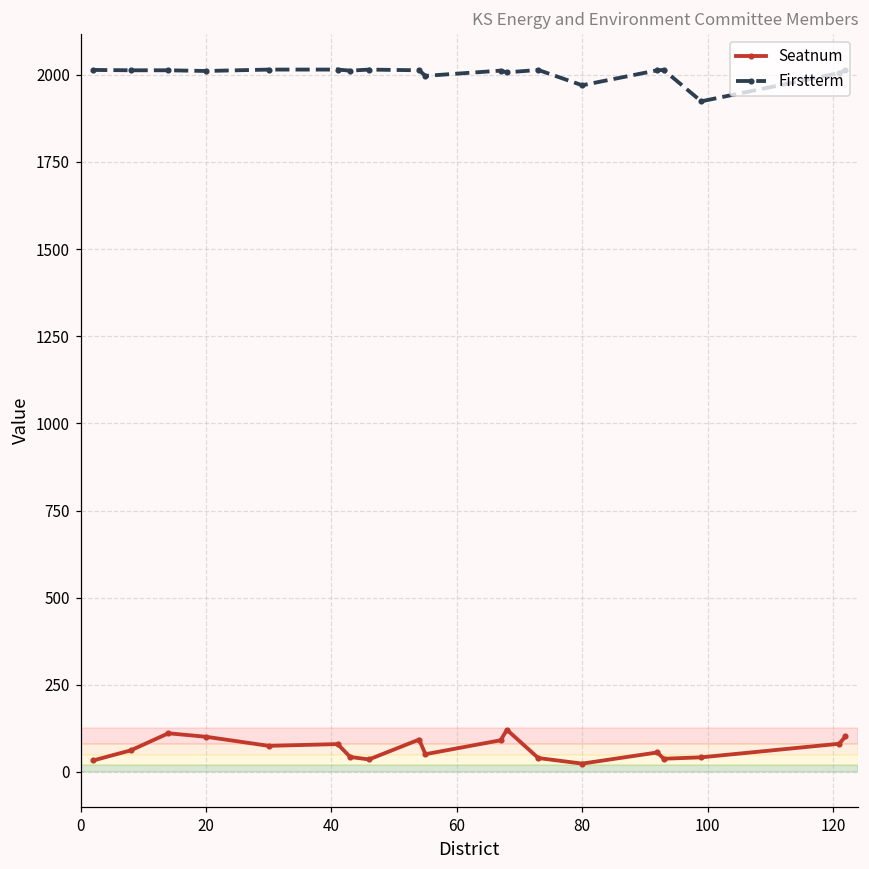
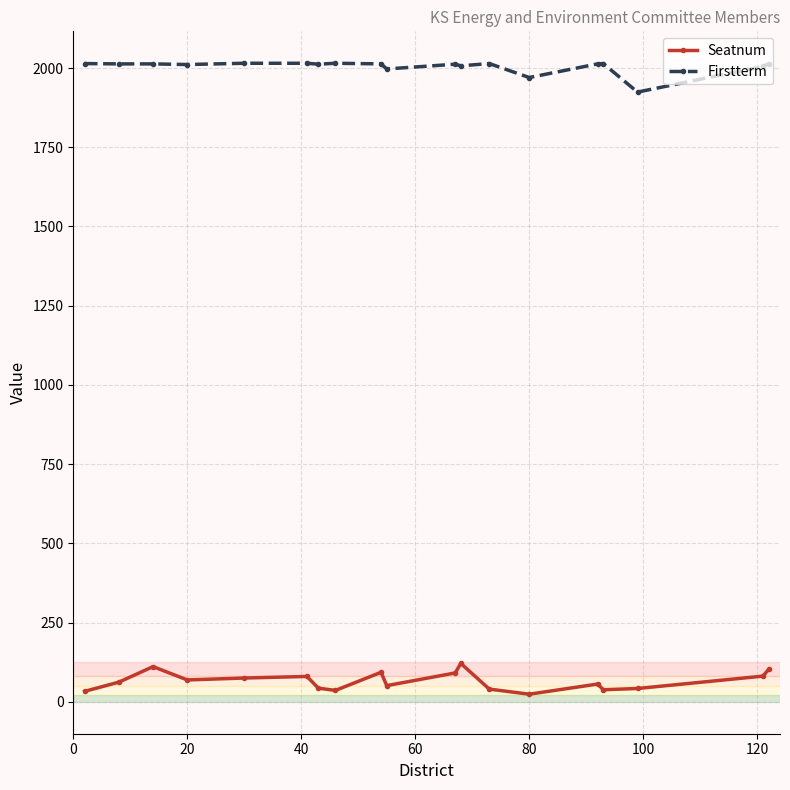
  {
    "Seatnum": {
-     "20": 100,
+     "20": 70,
      "80": 20
    },
    "Firstterm": {
      "20": 2010,
      "80": 1970
    }
  }
